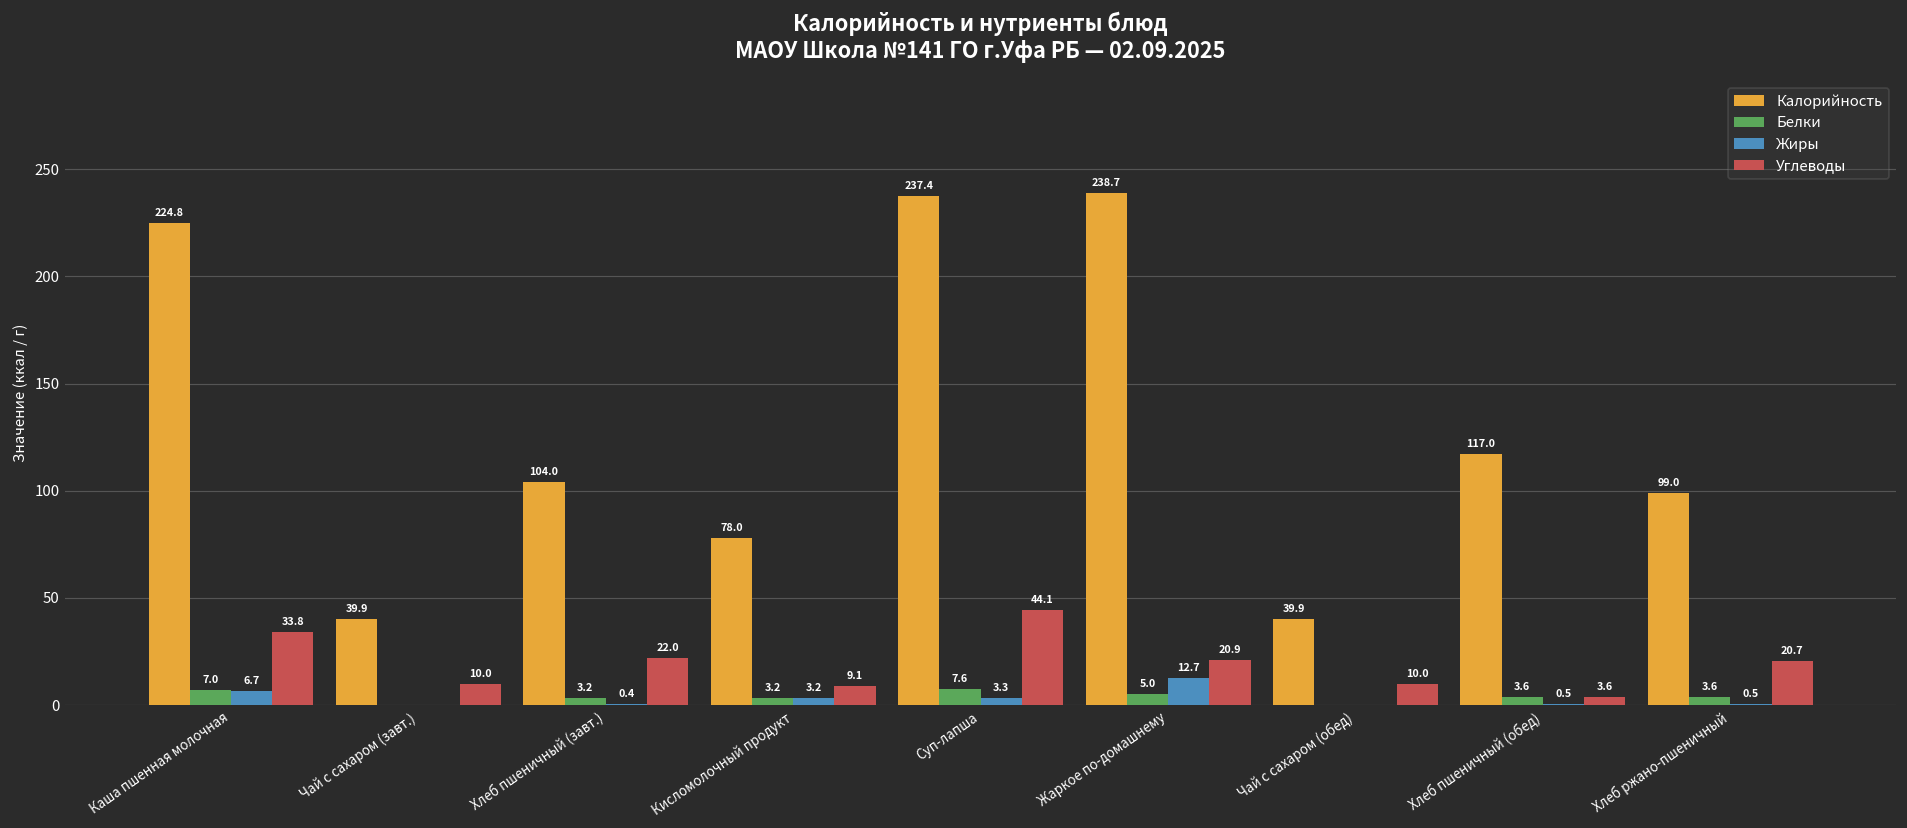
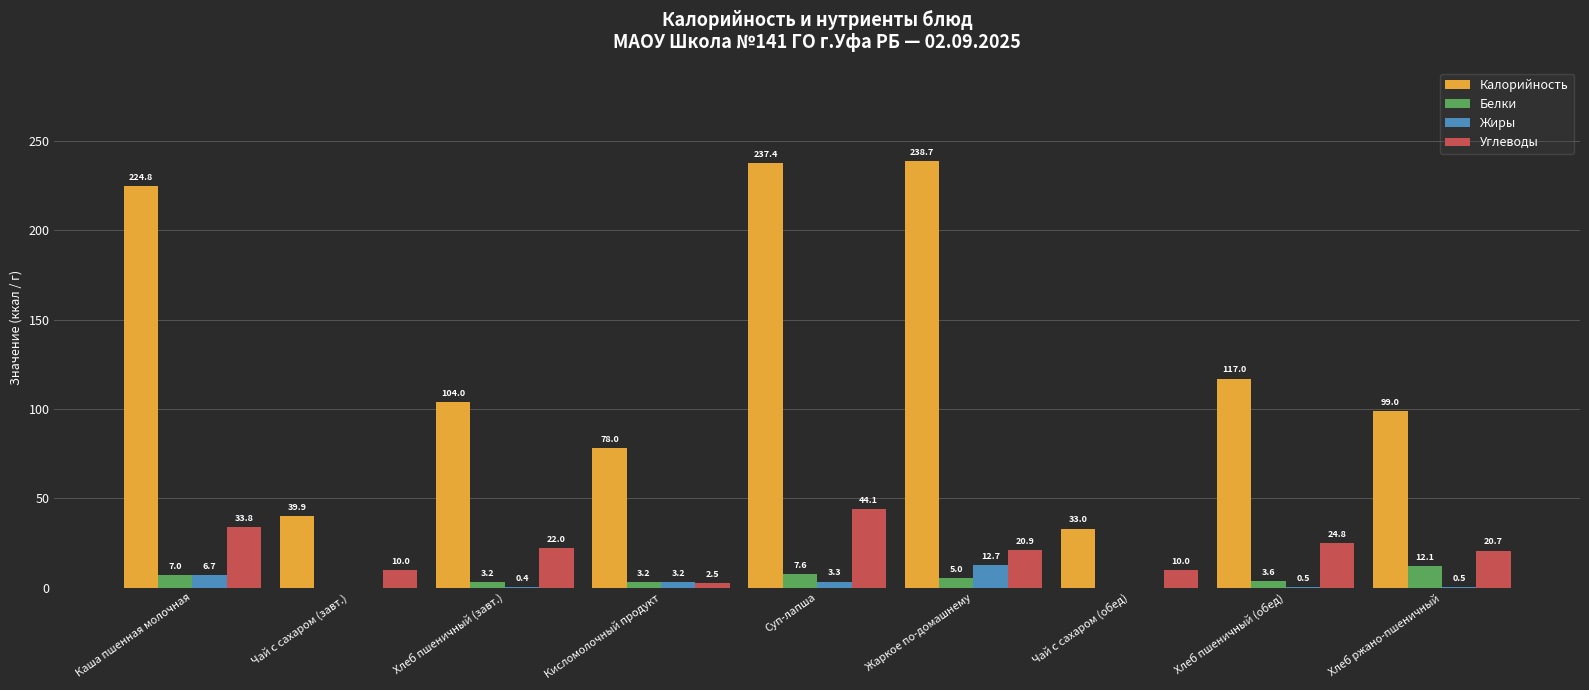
  {
    "Калорийность": {
      "Каша пшенная молочная": 224.8,
      "Чай с сахаром (завт.)": 39.9,
      "Хлеб пшеничный (завт.)": 104.0,
      "Кисломолочный продукт": 78.0,
      "Суп-лапша": 237.4,
      "Жаркое по-домашнему": 238.7,
-     "Чай с сахаром (обед)": 39.9,
+     "Чай с сахаром (обед)": 33.0,
      "Хлеб пшеничный (обед)": 117.0,
      "Хлеб ржано-пшеничный": 99.0
    },
    "Белки": {
      "Каша пшенная молочная": 7.0,
      "Хлеб пшеничный (завт.)": 3.2,
      "Кисломолочный продукт": 3.2,
      "Суп-лапша": 7.6,
      "Жаркое по-домашнему": 5.0,
      "Хлеб пшеничный (обед)": 3.6,
-     "Хлеб ржано-пшеничный": 3.6
+     "Хлеб ржано-пшеничный": 12.1
    },
    "Жиры": {
      "Каша пшенная молочная": 6.7,
      "Хлеб пшеничный (завт.)": 0.4,
      "Кисломолочный продукт": 3.2,
      "Суп-лапша": 3.3,
      "Жаркое по-домашнему": 12.7,
      "Хлеб пшеничный (обед)": 0.5,
      "Хлеб ржано-пшеничный": 0.5
    },
    "Углеводы": {
      "Каша пшенная молочная": 33.8,
      "Чай с сахаром (завт.)": 10.0,
      "Хлеб пшеничный (завт.)": 22.0,
-     "Кисломолочный продукт": 9.1,
+     "Кисломолочный продукт": 2.5,
      "Суп-лапша": 44.1,
      "Жаркое по-домашнему": 20.9,
      "Чай с сахаром (обед)": 10.0,
-     "Хлеб пшеничный (обед)": 3.6,
+     "Хлеб пшеничный (обед)": 24.8,
      "Хлеб ржано-пшеничный": 20.7
    }
  }
